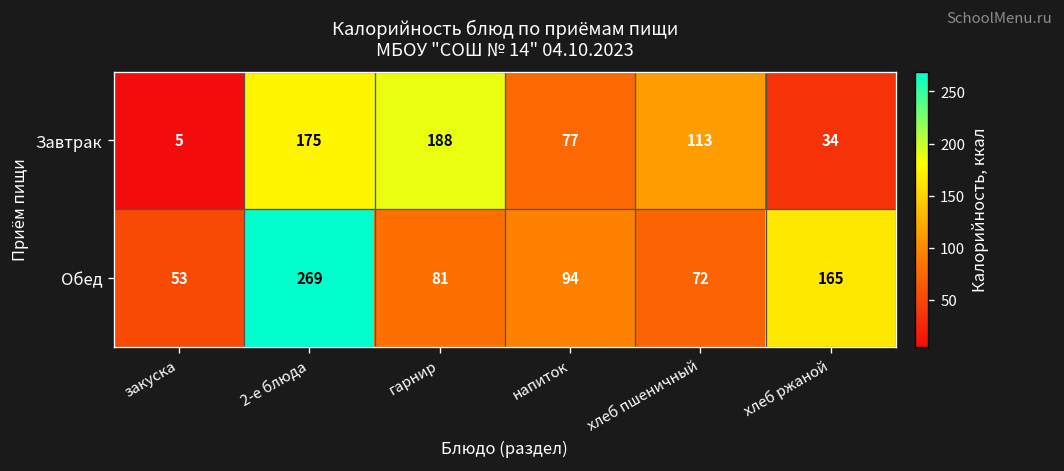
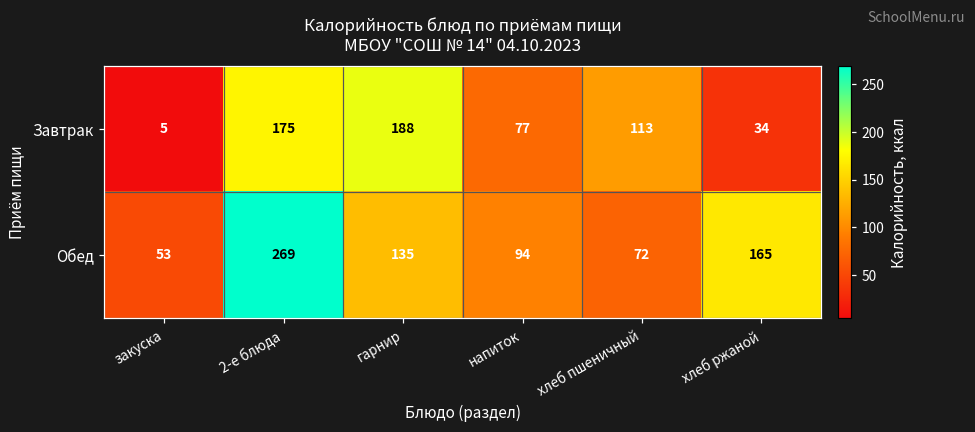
  {
    "Завтрак": {
      "закуска": 5,
      "2-е блюда": 175,
      "гарнир": 188,
      "напиток": 77,
      "хлеб пшеничный": 113,
      "хлеб ржаной": 34
    },
    "Обед": {
      "закуска": 53,
      "2-е блюда": 269,
-     "гарнир": 81,
+     "гарнир": 135,
      "напиток": 94,
      "хлеб пшеничный": 72,
      "хлеб ржаной": 165
    }
  }
